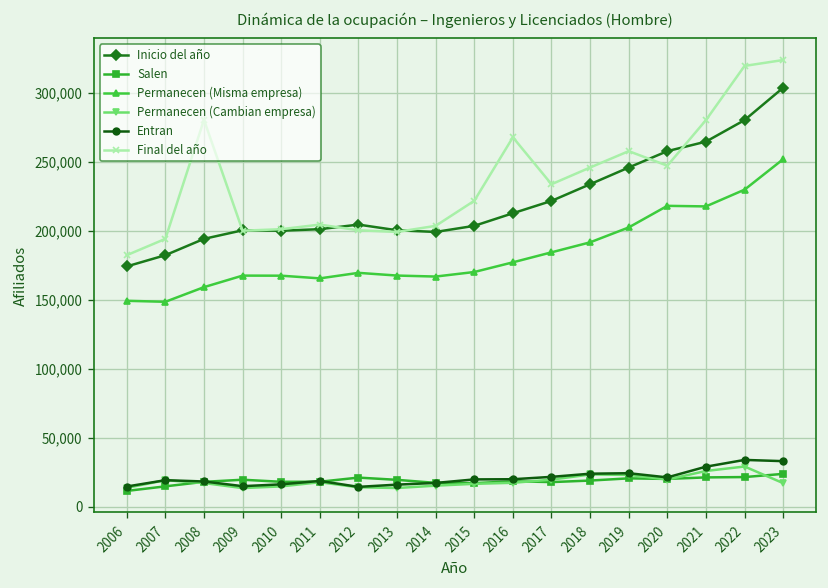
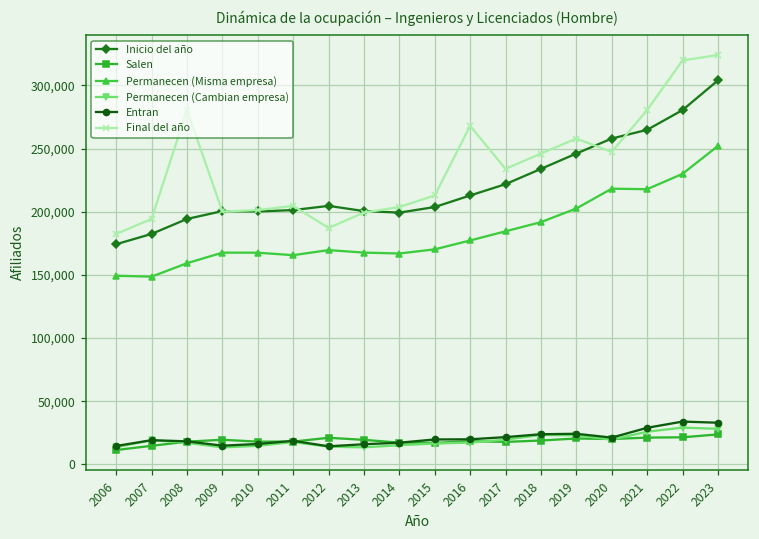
  {
    "Permanecen (Cambian empresa)": {
      "2013": "13,000",
      "2021": "26,000",
      "2022": "29,000",
-     "2023": "17,000"
+     "2023": "28,000"
    },
    "Final del año": {
      "2006": "182,000",
      "2007": "194,000",
      "2011": "205,000",
-     "2012": "201,000",
+     "2012": "187,000",
      "2014": "204,000",
-     "2015": "222,000",
+     "2015": "213,000",
      "2016": "268,000",
      "2017": "234,000",
      "2018": "246,000",
      "2019": "258,000",
      "2020": "247,000",
      "2021": "280,000",
      "2022": "320,000",
      "2023": "324,000"
    }
  }
